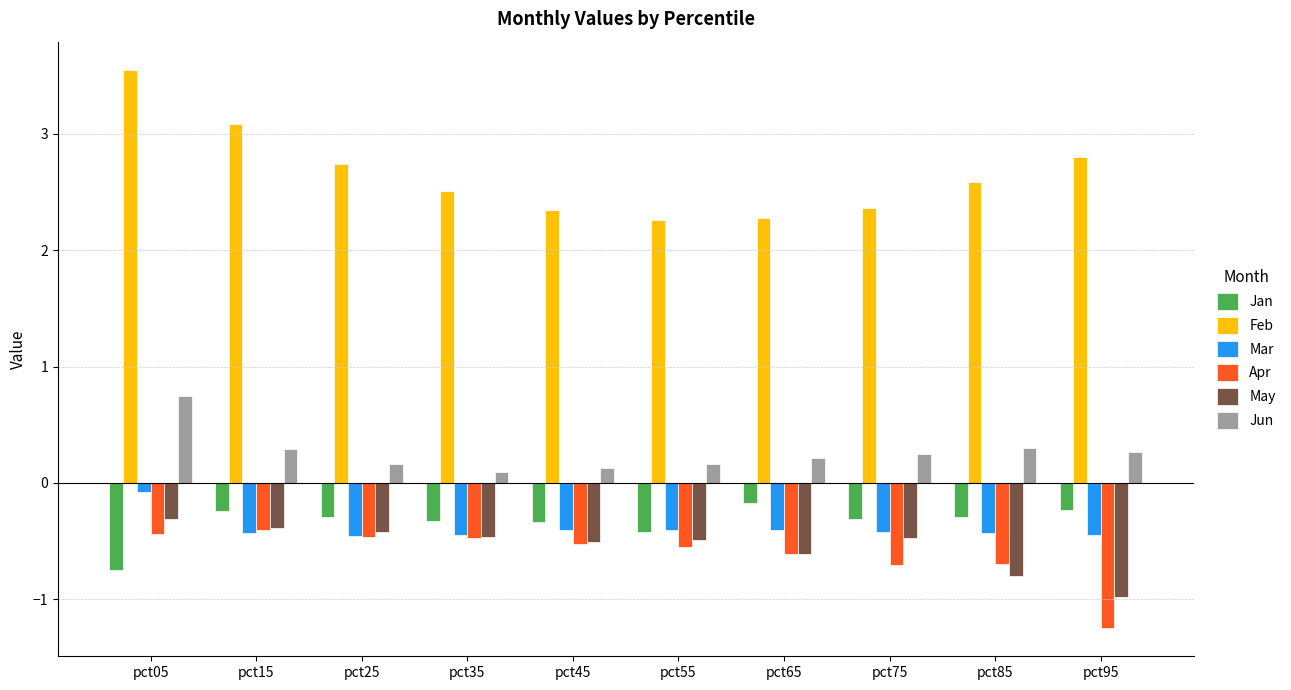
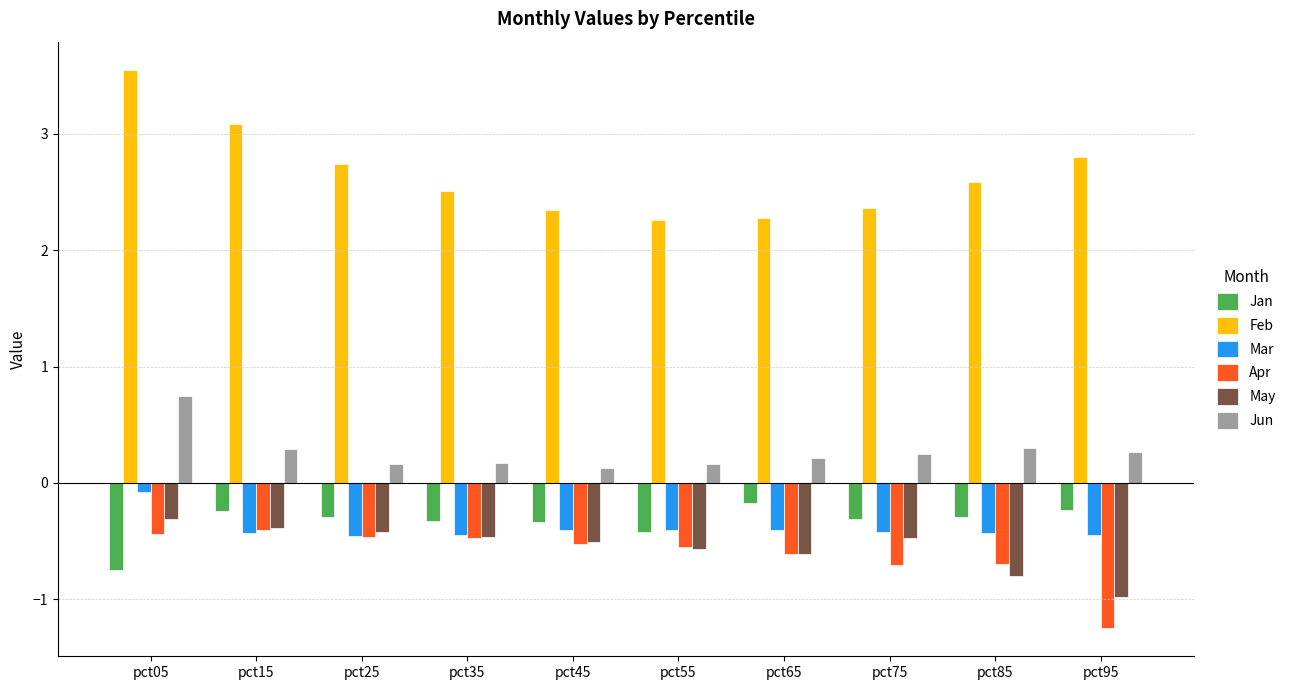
  {
    "Jan": {
      "pct05": -0.75,
      "pct15": -0.25,
      "pct25": -0.29,
      "pct35": -0.33,
      "pct45": -0.34,
      "pct55": -0.42,
      "pct65": -0.18,
      "pct75": -0.31,
      "pct85": -0.29,
      "pct95": -0.23
    },
    "Feb": {
      "pct05": 3.55,
      "pct15": 3.09,
      "pct25": 2.74,
      "pct35": 2.51,
      "pct45": 2.35,
      "pct55": 2.26,
      "pct65": 2.28,
      "pct75": 2.36,
      "pct85": 2.59,
      "pct95": 2.81
    },
    "Mar": {
      "pct05": -0.08,
      "pct15": -0.43,
      "pct25": -0.45,
      "pct35": -0.45,
      "pct45": -0.40,
      "pct55": -0.40,
      "pct65": -0.41,
      "pct75": -0.43,
      "pct85": -0.43,
      "pct95": -0.45
    },
    "Apr": {
      "pct05": -0.44,
      "pct15": -0.41,
      "pct25": -0.47,
      "pct35": -0.48,
      "pct45": -0.52,
      "pct55": -0.55,
      "pct65": -0.61,
      "pct75": -0.71,
      "pct85": -0.70,
      "pct95": -1.25
    },
    "May": {
      "pct05": -0.31,
      "pct15": -0.39,
      "pct25": -0.43,
      "pct35": -0.47,
      "pct45": -0.51,
-     "pct55": -0.49,
+     "pct55": -0.57,
      "pct65": -0.62,
      "pct75": -0.48,
      "pct85": -0.80,
      "pct95": -0.98
    },
    "Jun": {
      "pct05": 0.75,
      "pct15": 0.29,
      "pct25": 0.16,
-     "pct35": 0.09,
+     "pct35": 0.17,
      "pct45": 0.13,
      "pct55": 0.16,
      "pct65": 0.21,
      "pct75": 0.25,
      "pct85": 0.30,
      "pct95": 0.27
    }
  }
